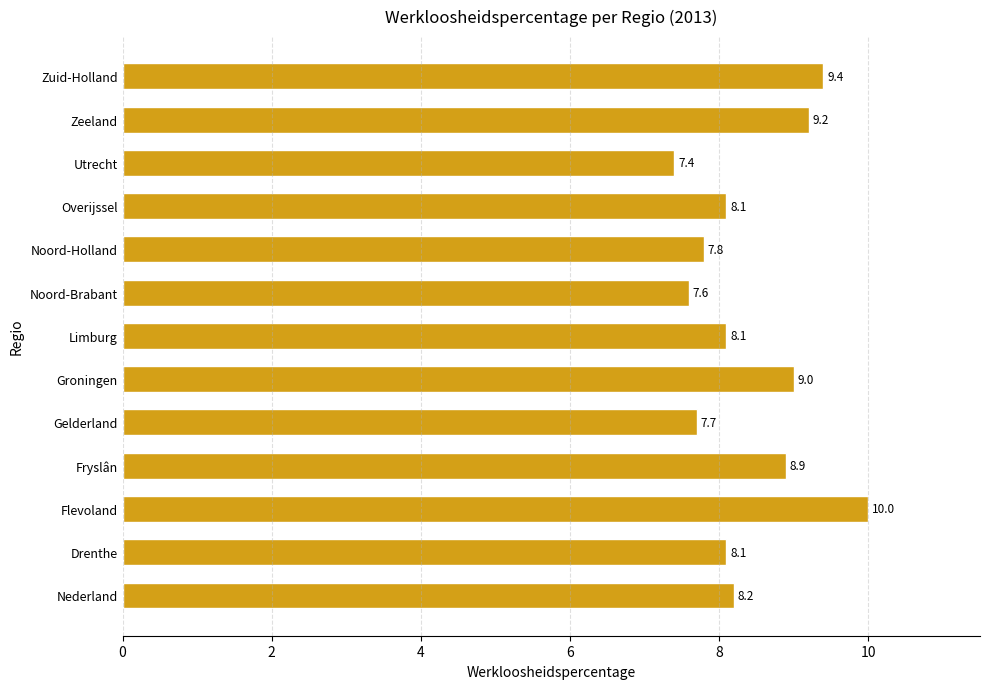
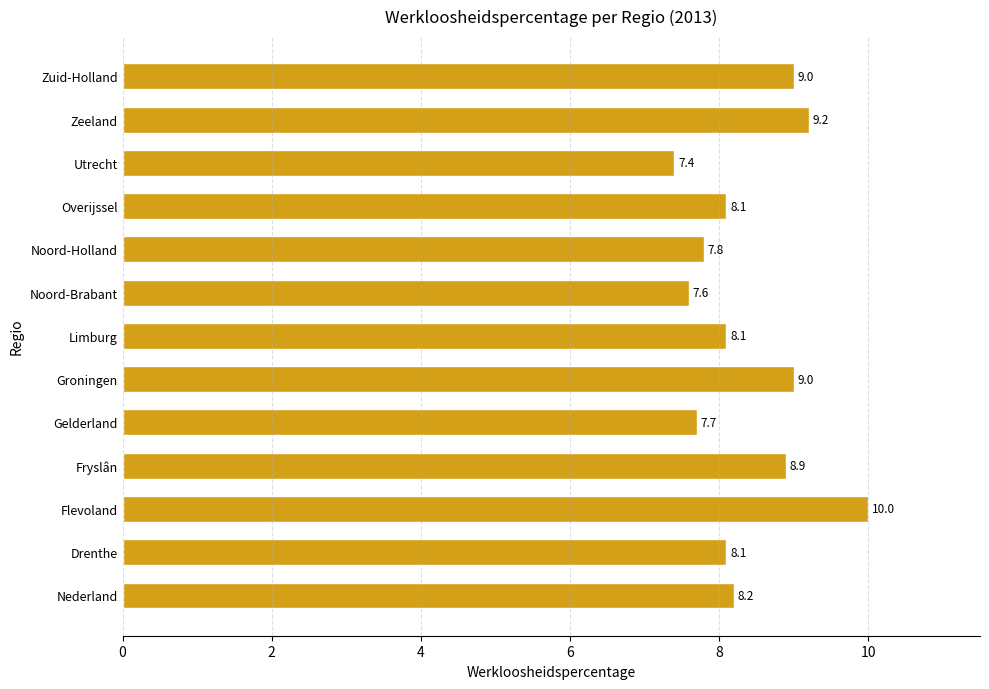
  {
-   "Zuid-Holland": 9.4,
+   "Zuid-Holland": 9.0,
    "Zeeland": 9.2,
    "Utrecht": 7.4,
    "Overijssel": 8.1,
    "Noord-Holland": 7.8,
    "Noord-Brabant": 7.6,
    "Limburg": 8.1,
    "Groningen": 9.0,
    "Gelderland": 7.7,
    "Fryslân": 8.9,
    "Flevoland": 10.0,
    "Drenthe": 8.1,
    "Nederland": 8.2
  }
